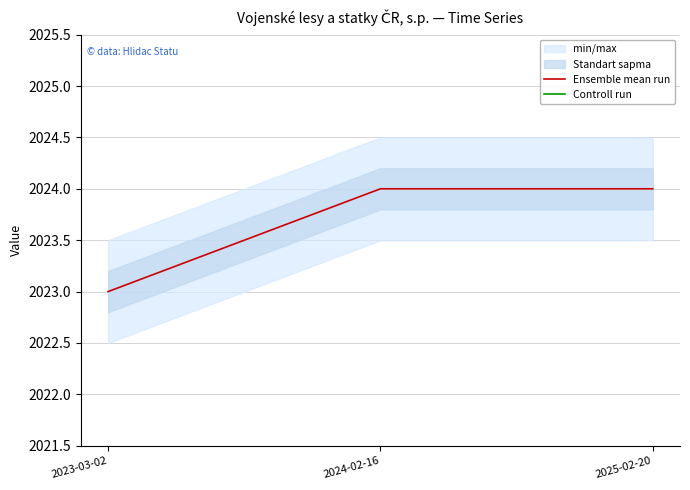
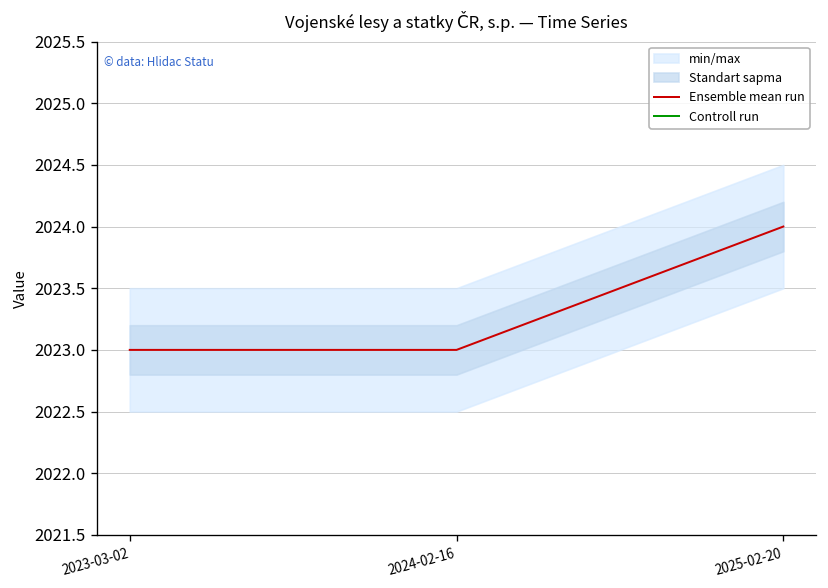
  {
    "Ensemble mean run": {
      "2023-03-02": 2023,
-     "2024-02-16": 2024,
+     "2024-02-16": 2023,
      "2025-02-20": 2024
    }
  }
